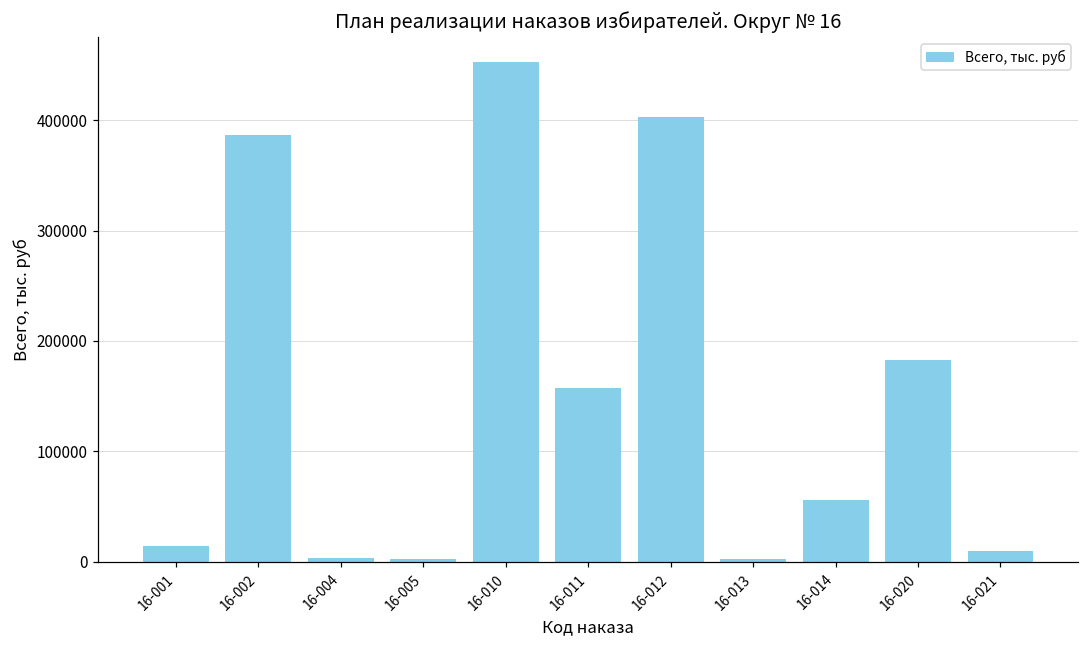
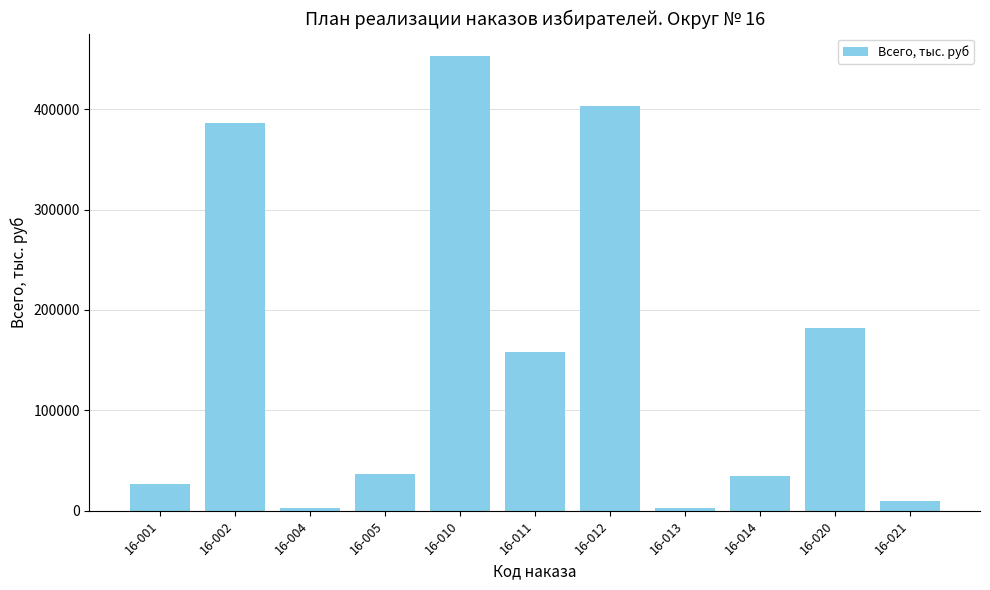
  {
-   "16-001": 14000,
+   "16-001": 27000,
    "16-002": 387000,
    "16-004": 3000,
-   "16-005": 3000,
+   "16-005": 37000,
    "16-010": 453000,
    "16-011": 158000,
    "16-012": 403000,
    "16-013": 3000,
-   "16-014": 56000,
+   "16-014": 34000,
    "16-020": 182000,
    "16-021": 10000
  }
